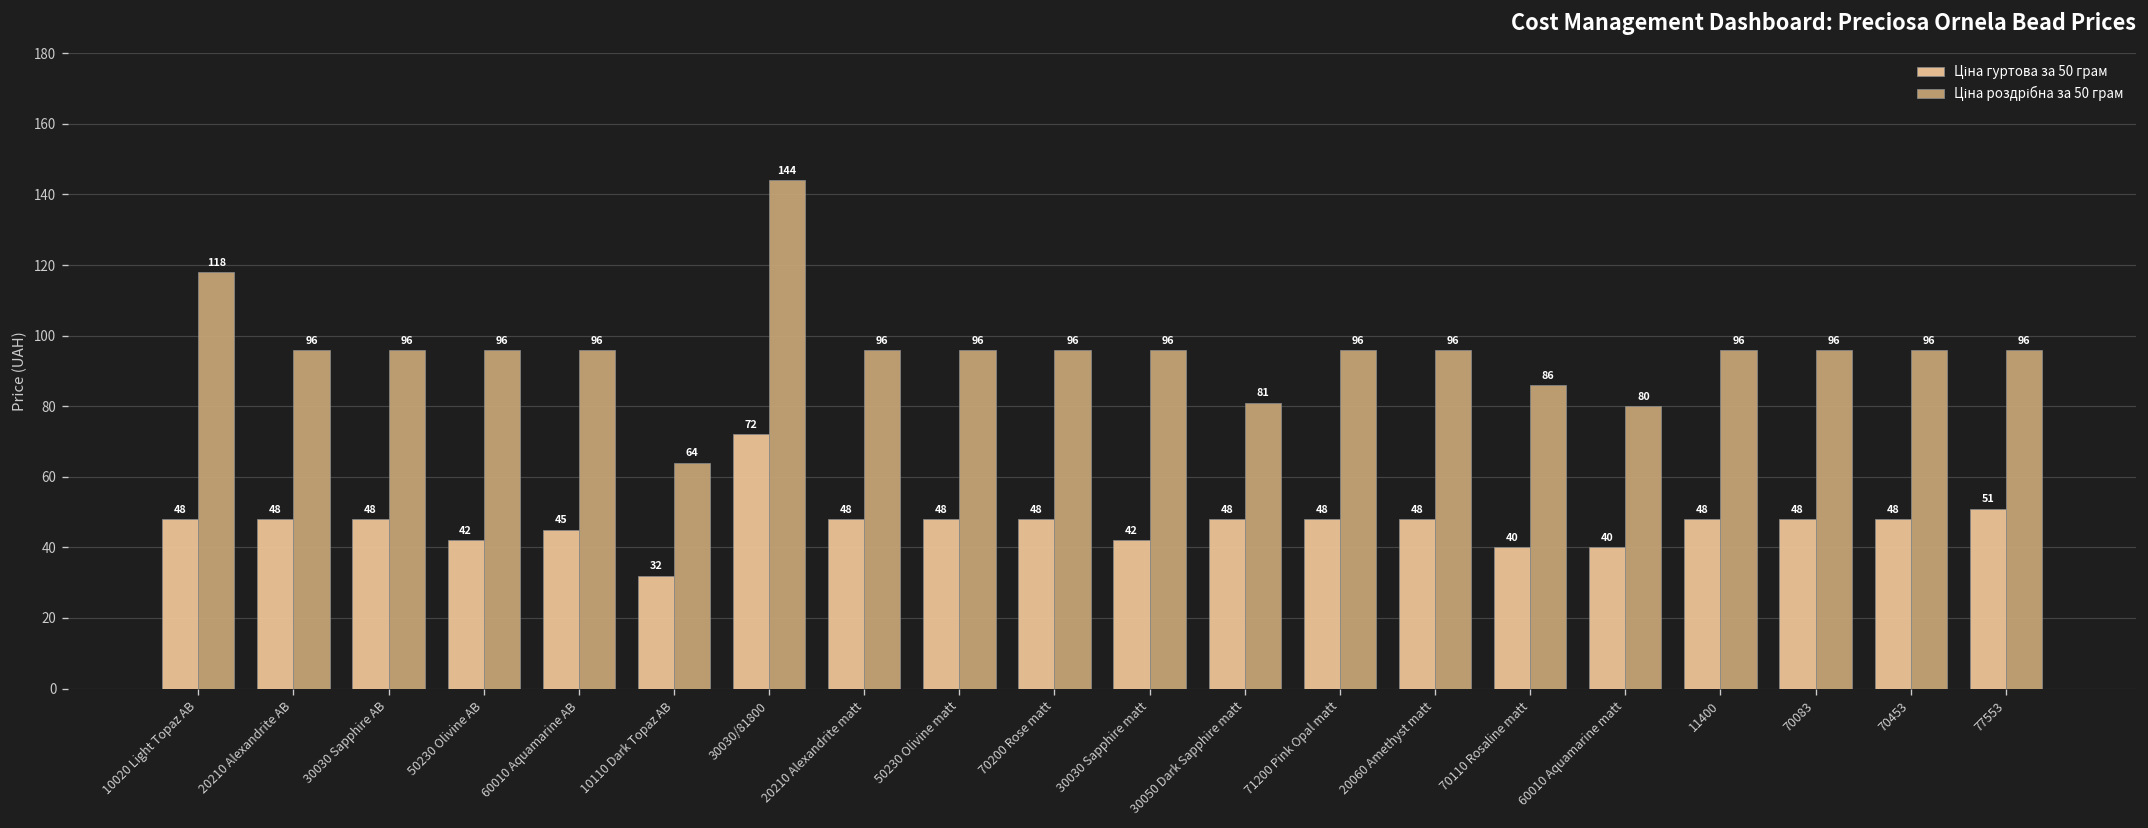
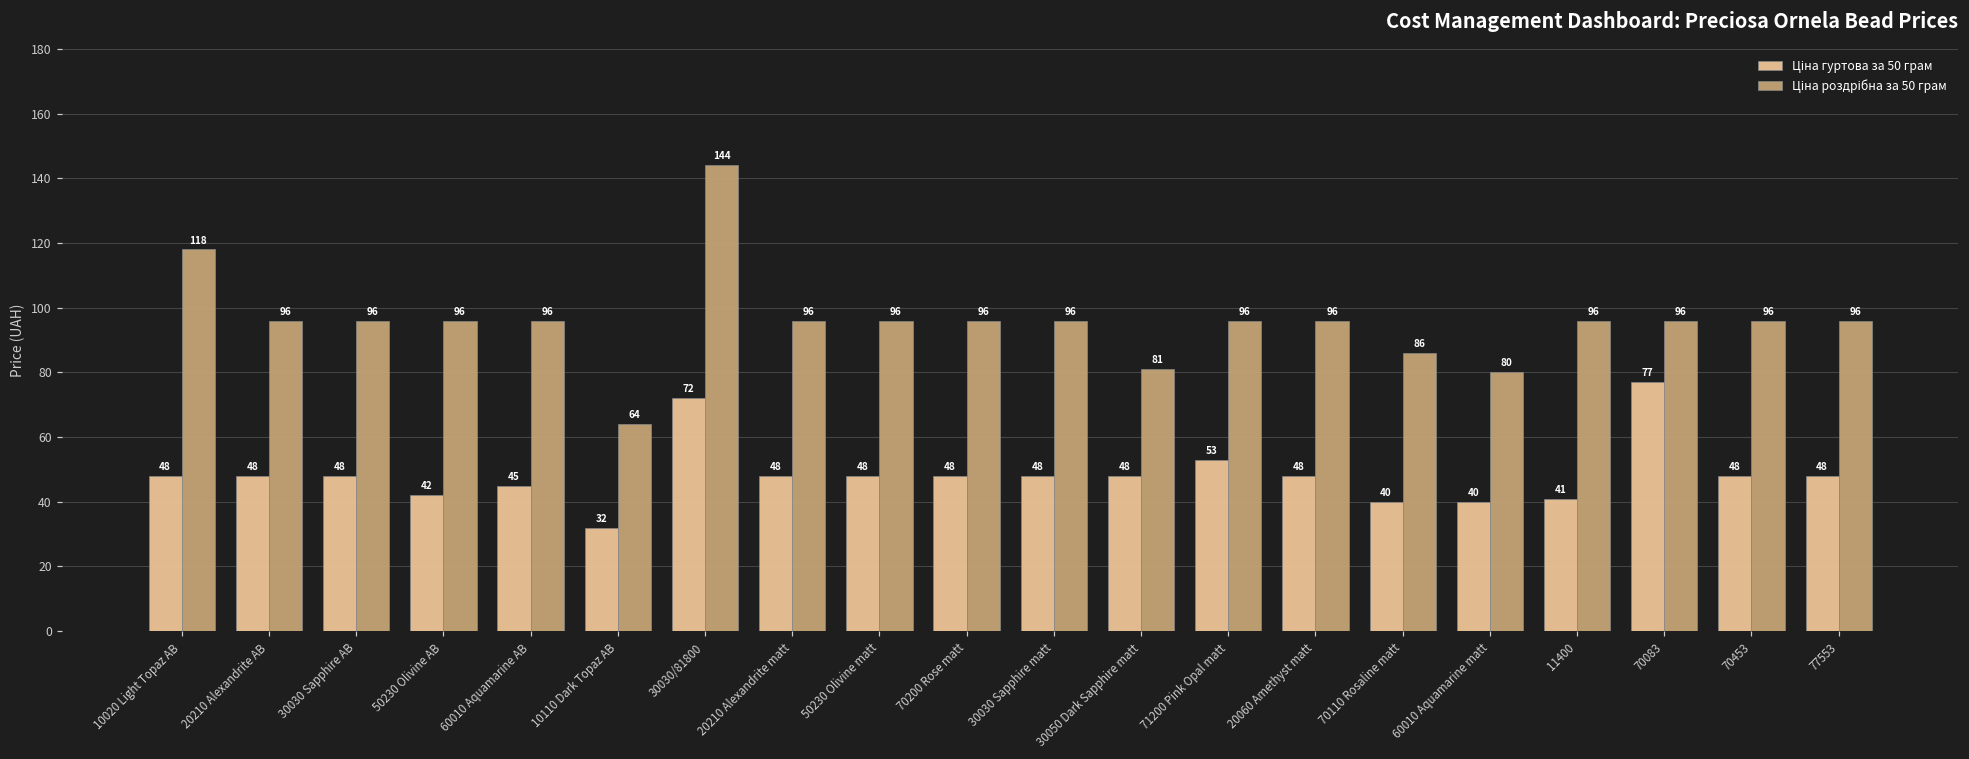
  {
    "Ціна гуртова за 50 грам": {
      "10020 Light Topaz AB": 48,
      "20210 Alexandrite AB": 48,
      "30030 Sapphire AB": 48,
      "50230 Olivine AB": 42,
      "60010 Aquamarine AB": 45,
      "10110 Dark Topaz AB": 32,
      "30030/81800": 72,
      "20210 Alexandrite matt": 48,
      "50230 Olivine matt": 48,
      "70200 Rose matt": 48,
-     "30030 Sapphire matt": 42,
+     "30030 Sapphire matt": 48,
      "30050 Dark Sapphire matt": 48,
-     "71200 Pink Opal matt": 48,
+     "71200 Pink Opal matt": 53,
      "20060 Amethyst matt": 48,
      "70110 Rosaline matt": 40,
      "60010 Aquamarine matt": 40,
-     "11400": 48,
-     "70083": 48,
+     "11400": 41,
+     "70083": 77,
      "70453": 48,
-     "77553": 51
+     "77553": 48
    },
    "Ціна роздрібна за 50 грам": {
      "10020 Light Topaz AB": 118,
      "20210 Alexandrite AB": 96,
      "30030 Sapphire AB": 96,
      "50230 Olivine AB": 96,
      "60010 Aquamarine AB": 96,
      "10110 Dark Topaz AB": 64,
      "30030/81800": 144,
      "20210 Alexandrite matt": 96,
      "50230 Olivine matt": 96,
      "70200 Rose matt": 96,
      "30030 Sapphire matt": 96,
      "30050 Dark Sapphire matt": 81,
      "71200 Pink Opal matt": 96,
      "20060 Amethyst matt": 96,
      "70110 Rosaline matt": 86,
      "60010 Aquamarine matt": 80,
      "11400": 96,
      "70083": 96,
      "70453": 96,
      "77553": 96
    }
  }
